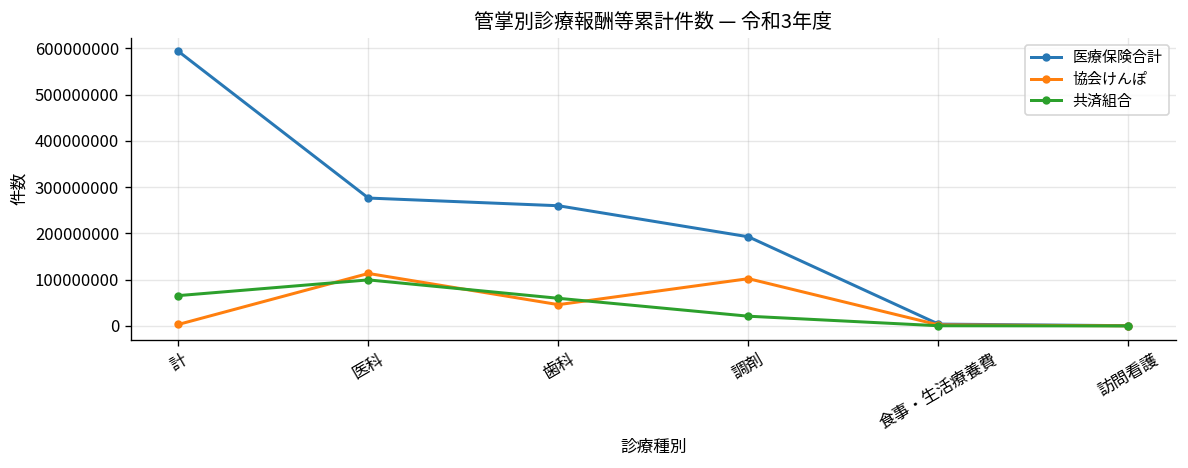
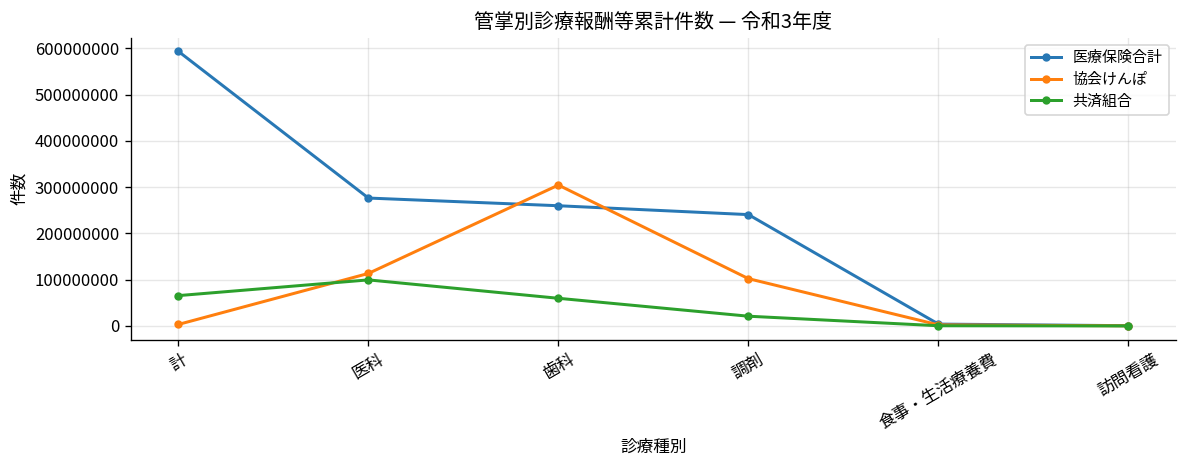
  {
    "医療保険合計": {
      "計": 590000000,
      "医科": 280000000,
      "歯科": 260000000,
-     "調剤": 190000000
+     "調剤": 240000000
    },
    "協会けんぽ": {
      "計": 0,
      "医科": 110000000,
-     "歯科": 50000000,
+     "歯科": 300000000,
      "調剤": 100000000
    },
    "共済組合": {
      "計": 70000000,
      "医科": 100000000,
      "歯科": 60000000,
      "調剤": 20000000
    }
  }
